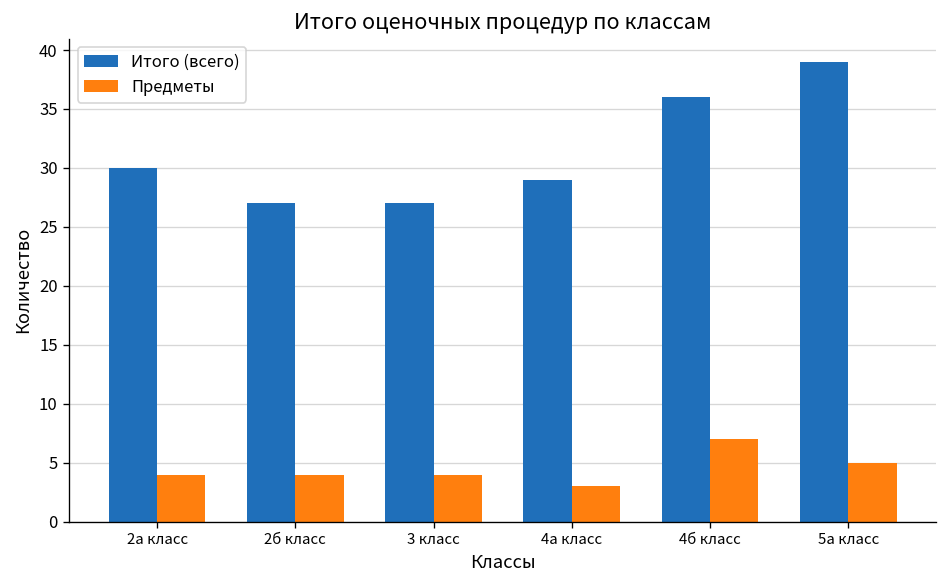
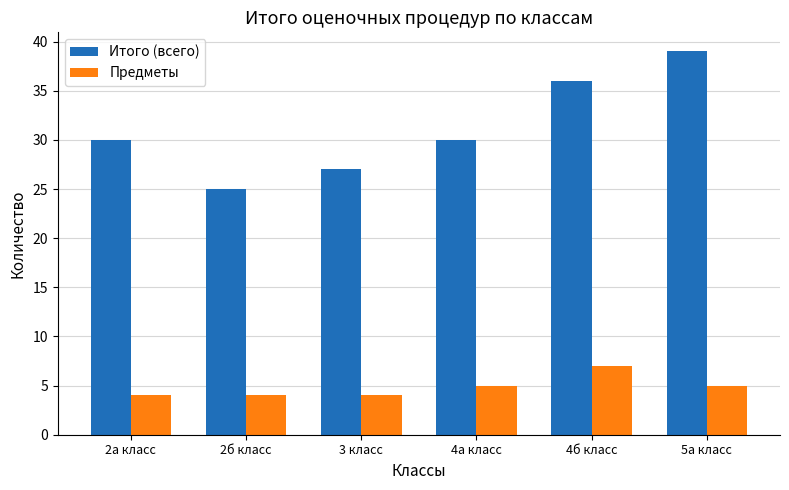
  {
    "Итого (всего)": {
      "2а класс": 30,
-     "2б класс": 27,
+     "2б класс": 25,
      "3 класс": 27,
-     "4а класс": 29,
+     "4а класс": 30,
      "4б класс": 36,
      "5а класс": 39
    },
    "Предметы": {
      "2а класс": 4,
      "2б класс": 4,
      "3 класс": 4,
-     "4а класс": 3,
+     "4а класс": 5,
      "4б класс": 7,
      "5а класс": 5
    }
  }
